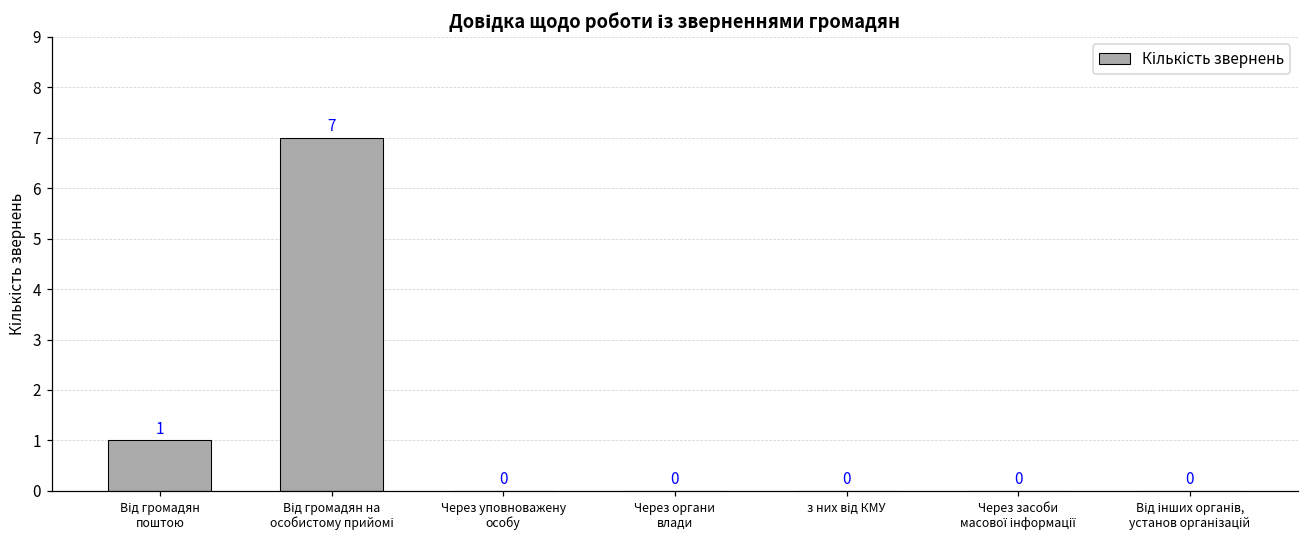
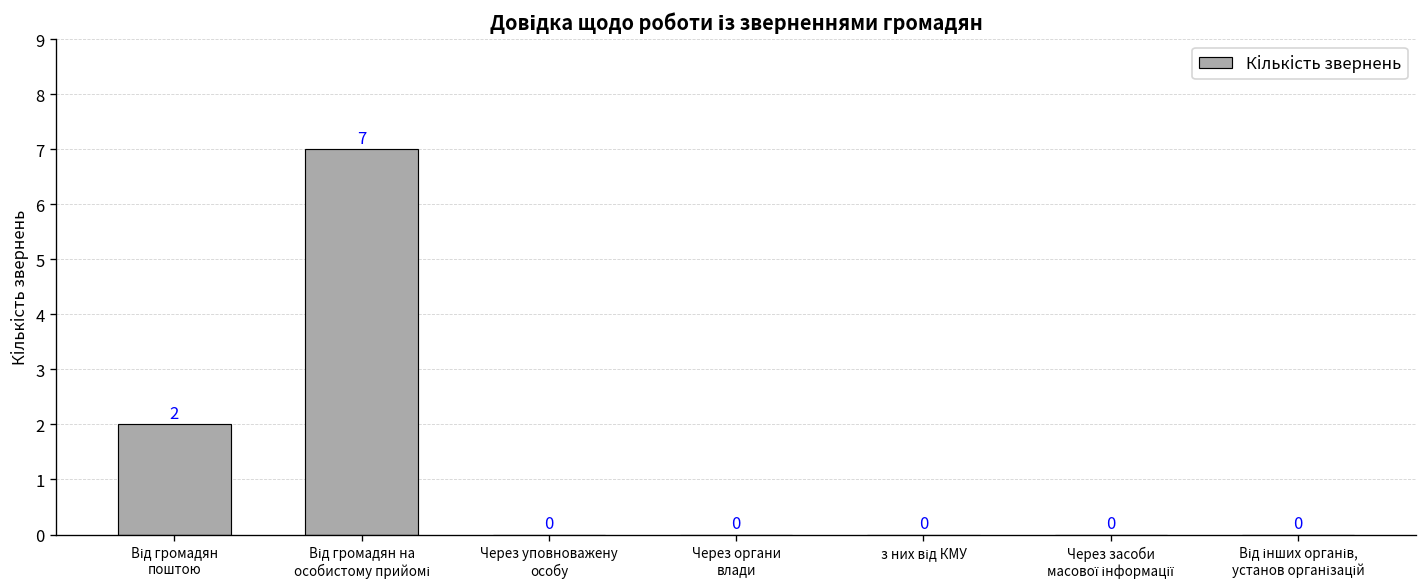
  {
-   "Від громадян поштою": 1,
+   "Від громадян поштою": 2,
    "Від громадян на особистому прийомі": 7,
    "Через уповноважену особу": 0,
    "Через органи влади": 0,
    "з них від КМУ": 0,
    "Через засоби масової інформації": 0,
    "Від інших органів, установ організацій": 0
  }
